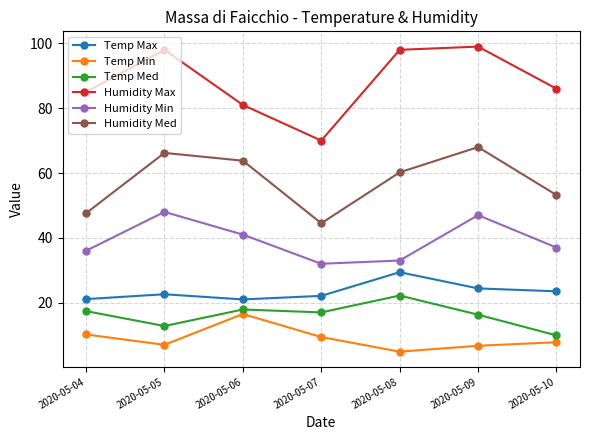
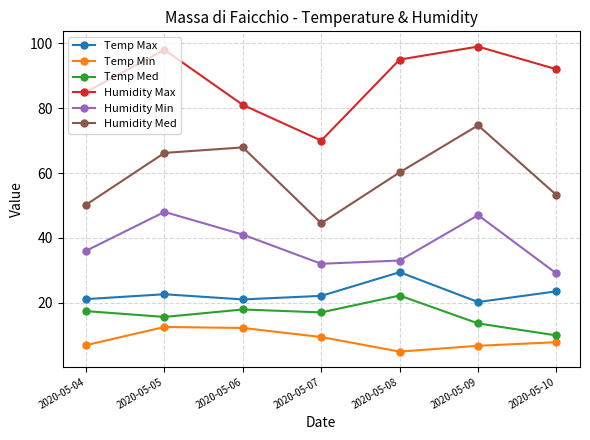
  {
    "Temp Max": {
      "2020-05-04": 21,
      "2020-05-05": 23,
      "2020-05-06": 21,
      "2020-05-07": 22,
      "2020-05-08": 29,
-     "2020-05-09": 24,
+     "2020-05-09": 20,
      "2020-05-10": 24
    },
    "Temp Min": {
-     "2020-05-04": 10,
-     "2020-05-05": 7,
-     "2020-05-06": 17,
+     "2020-05-04": 7,
+     "2020-05-05": 13,
+     "2020-05-06": 12,
      "2020-05-07": 9,
      "2020-05-08": 5,
      "2020-05-09": 7,
      "2020-05-10": 8
    },
    "Temp Med": {
      "2020-05-04": 17,
-     "2020-05-05": 13,
+     "2020-05-05": 16,
      "2020-05-06": 18,
      "2020-05-07": 17,
      "2020-05-08": 22,
-     "2020-05-09": 16,
+     "2020-05-09": 14,
      "2020-05-10": 10
    },
    "Humidity Max": {
      "2020-05-06": 81,
      "2020-05-07": 70,
-     "2020-05-08": 98,
+     "2020-05-08": 95,
      "2020-05-09": 99,
-     "2020-05-10": 86
+     "2020-05-10": 92
    },
    "Humidity Min": {
      "2020-05-04": 36,
      "2020-05-05": 48,
      "2020-05-06": 41,
      "2020-05-07": 32,
      "2020-05-08": 33,
      "2020-05-09": 47,
-     "2020-05-10": 37
+     "2020-05-10": 29
    },
    "Humidity Med": {
-     "2020-05-04": 48,
+     "2020-05-04": 50,
      "2020-05-05": 66,
-     "2020-05-06": 64,
+     "2020-05-06": 68,
      "2020-05-07": 45,
      "2020-05-08": 60,
-     "2020-05-09": 68,
+     "2020-05-09": 75,
      "2020-05-10": 53
    }
  }
